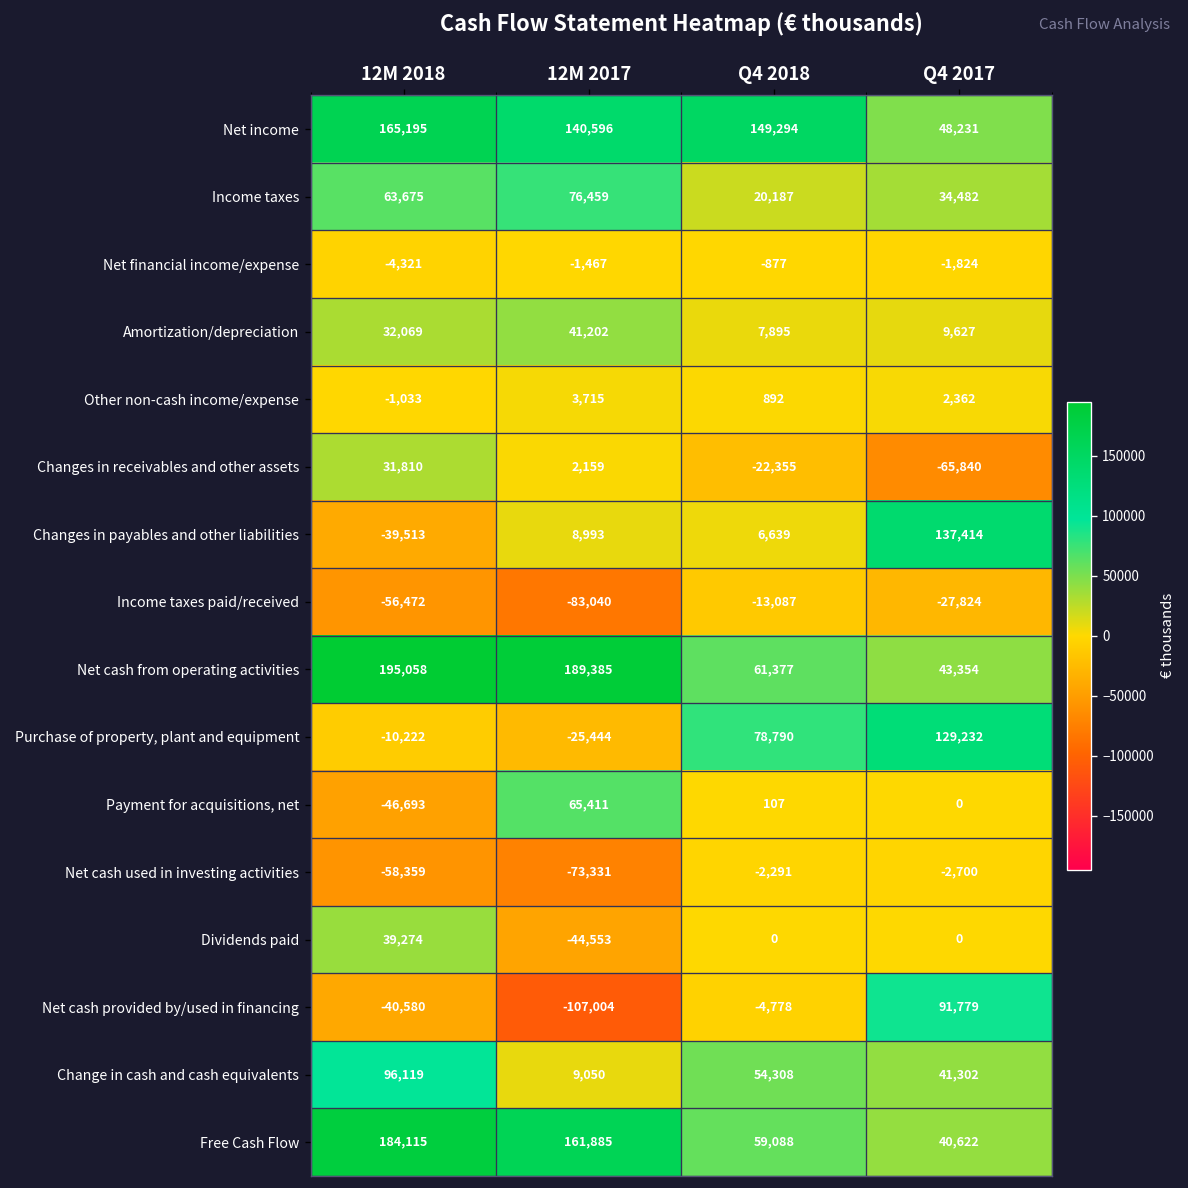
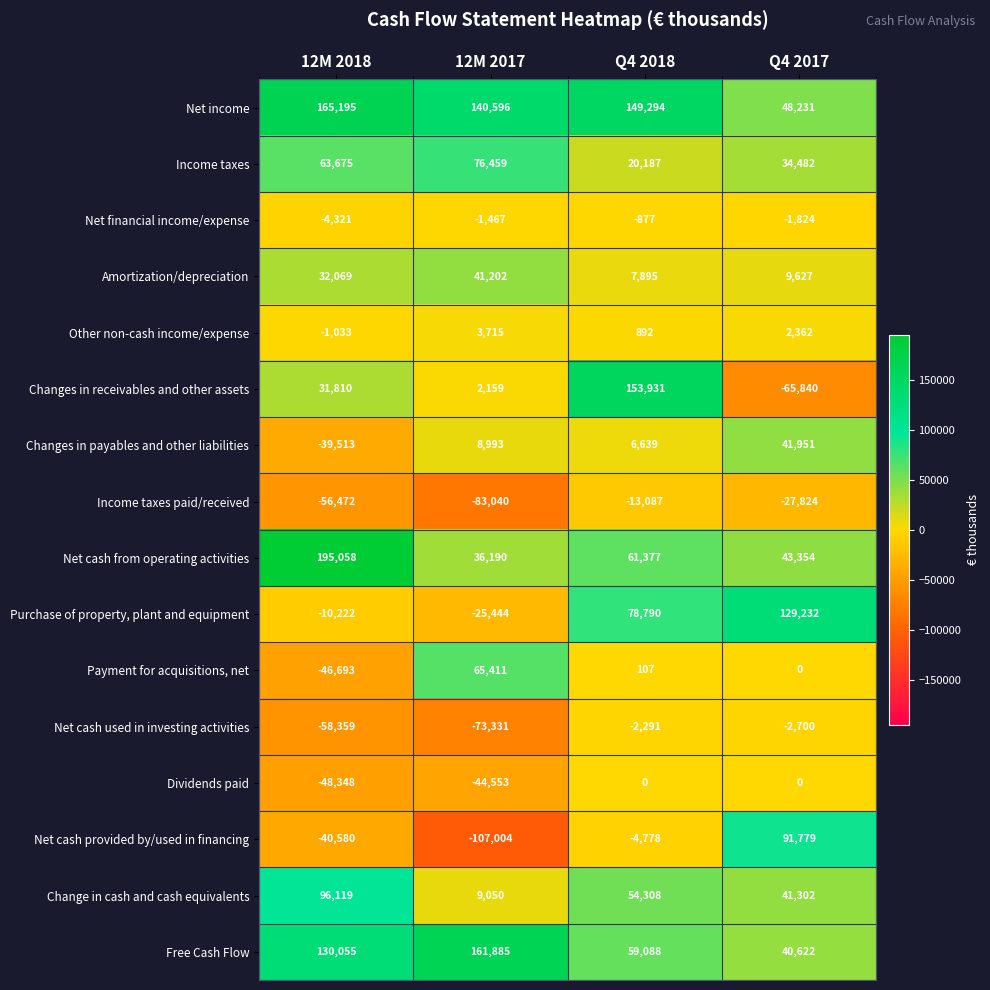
  {
    "Net income": {
      "12M 2018": "165,195",
      "12M 2017": "140,596",
      "Q4 2018": "149,294",
      "Q4 2017": "48,231"
    },
    "Income taxes": {
      "12M 2018": "63,675",
      "12M 2017": "76,459",
      "Q4 2018": "20,187",
      "Q4 2017": "34,482"
    },
    "Net financial income/expense": {
      "12M 2018": "-4,321",
      "12M 2017": "-1,467",
      "Q4 2018": "-877",
      "Q4 2017": "-1,824"
    },
    "Amortization/depreciation": {
      "12M 2018": "32,069",
      "12M 2017": "41,202",
      "Q4 2018": "7,895",
      "Q4 2017": "9,627"
    },
    "Other non-cash income/expense": {
      "12M 2018": "-1,033",
      "12M 2017": "3,715",
      "Q4 2018": "892",
      "Q4 2017": "2,362"
    },
    "Changes in receivables and other assets": {
      "12M 2018": "31,810",
      "12M 2017": "2,159",
-     "Q4 2018": "-22,355",
+     "Q4 2018": "153,931",
      "Q4 2017": "-65,840"
    },
    "Changes in payables and other liabilities": {
      "12M 2018": "-39,513",
      "12M 2017": "8,993",
      "Q4 2018": "6,639",
-     "Q4 2017": "137,414"
+     "Q4 2017": "41,951"
    },
    "Income taxes paid/received": {
      "12M 2018": "-56,472",
      "12M 2017": "-83,040",
      "Q4 2018": "-13,087",
      "Q4 2017": "-27,824"
    },
    "Net cash from operating activities": {
      "12M 2018": "195,058",
-     "12M 2017": "189,385",
+     "12M 2017": "36,190",
      "Q4 2018": "61,377",
      "Q4 2017": "43,354"
    },
    "Purchase of property, plant and equipment": {
      "12M 2018": "-10,222",
      "12M 2017": "-25,444",
      "Q4 2018": "78,790",
      "Q4 2017": "129,232"
    },
    "Payment for acquisitions, net": {
      "12M 2018": "-46,693",
      "12M 2017": "65,411",
      "Q4 2018": "107",
      "Q4 2017": "0"
    },
    "Net cash used in investing activities": {
      "12M 2018": "-58,359",
      "12M 2017": "-73,331",
      "Q4 2018": "-2,291",
      "Q4 2017": "-2,700"
    },
    "Dividends paid": {
-     "12M 2018": "39,274",
+     "12M 2018": "-48,348",
      "12M 2017": "-44,553",
      "Q4 2018": "0",
      "Q4 2017": "0"
    },
    "Net cash provided by/used in financing": {
      "12M 2018": "-40,580",
      "12M 2017": "-107,004",
      "Q4 2018": "-4,778",
      "Q4 2017": "91,779"
    },
    "Change in cash and cash equivalents": {
      "12M 2018": "96,119",
      "12M 2017": "9,050",
      "Q4 2018": "54,308",
      "Q4 2017": "41,302"
    },
    "Free Cash Flow": {
-     "12M 2018": "184,115",
+     "12M 2018": "130,055",
      "12M 2017": "161,885",
      "Q4 2018": "59,088",
      "Q4 2017": "40,622"
    }
  }
